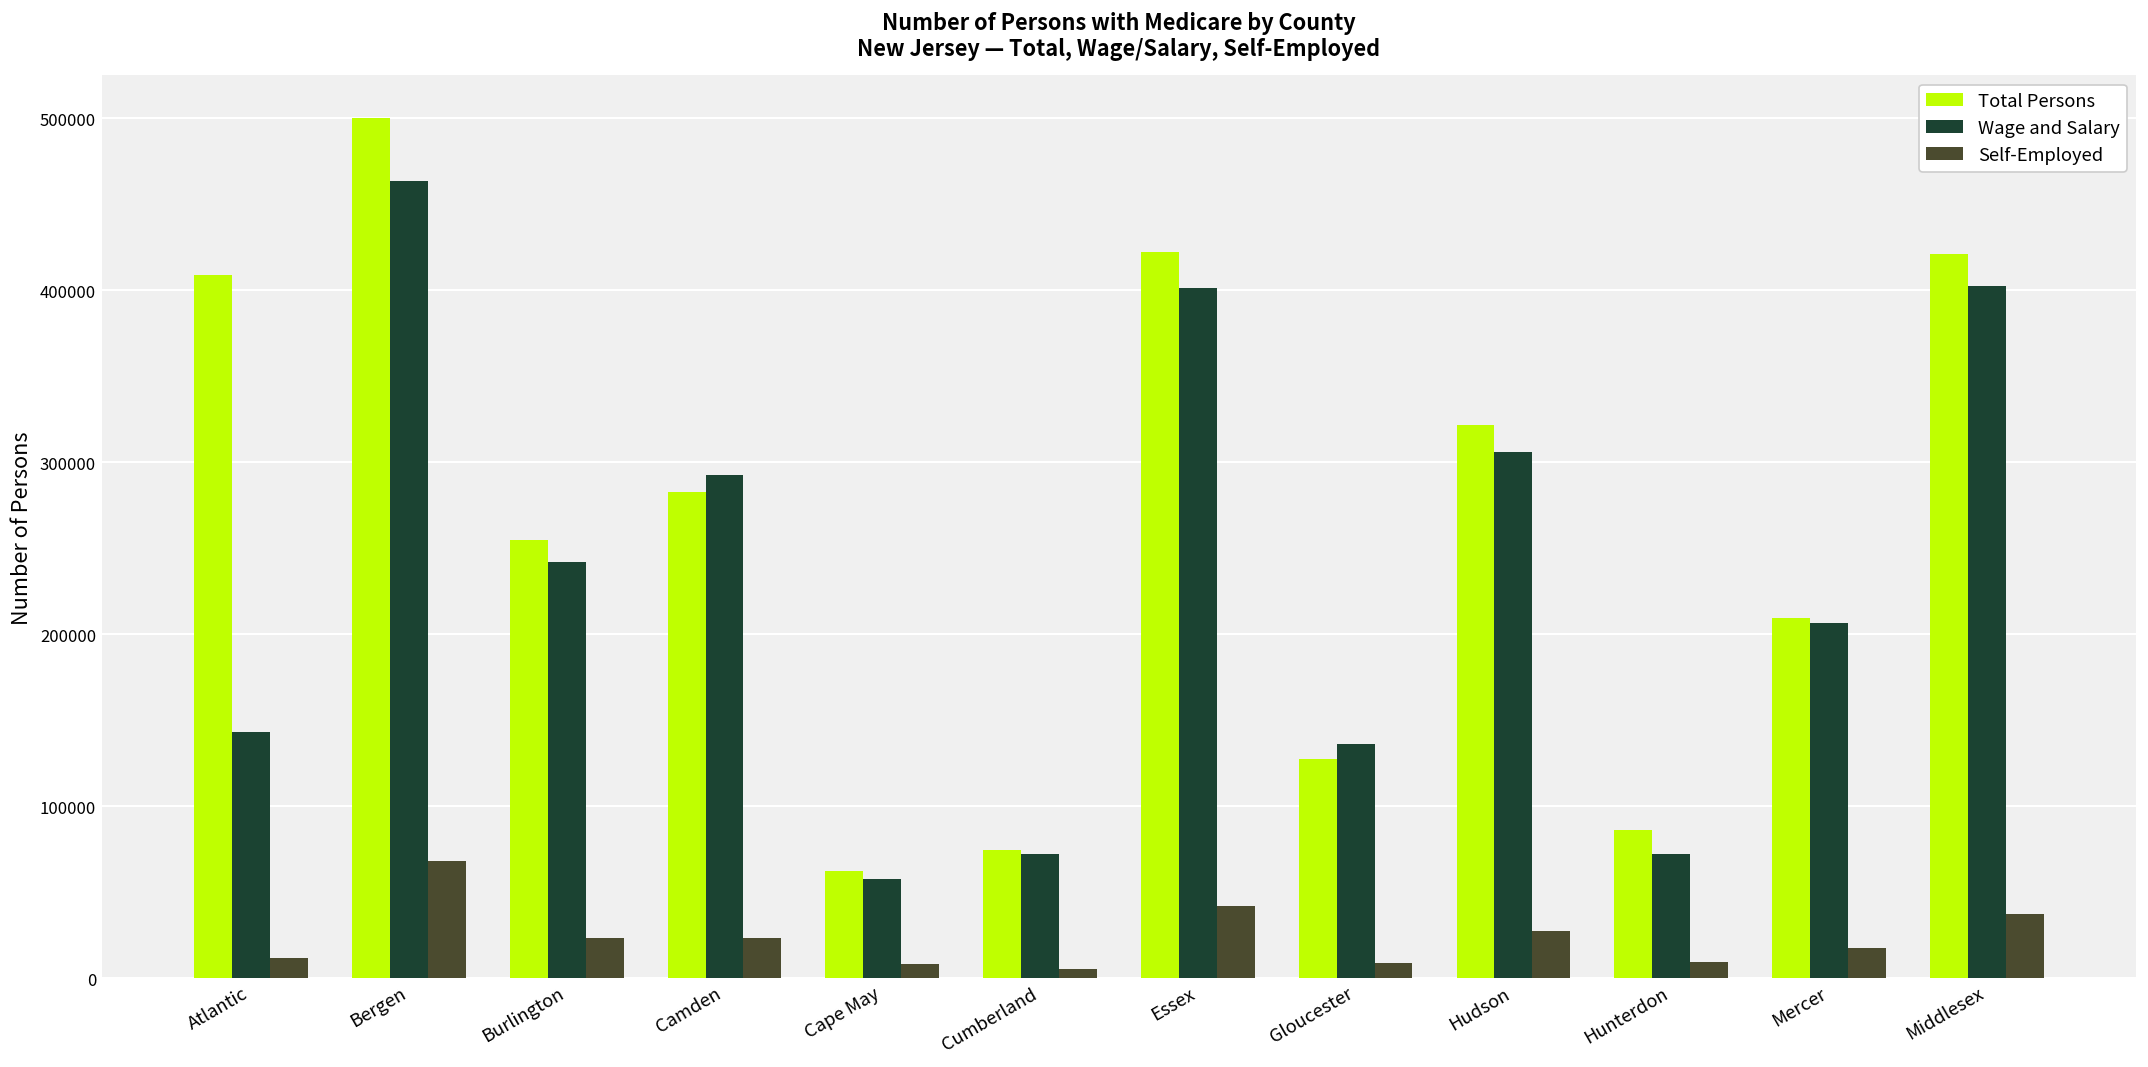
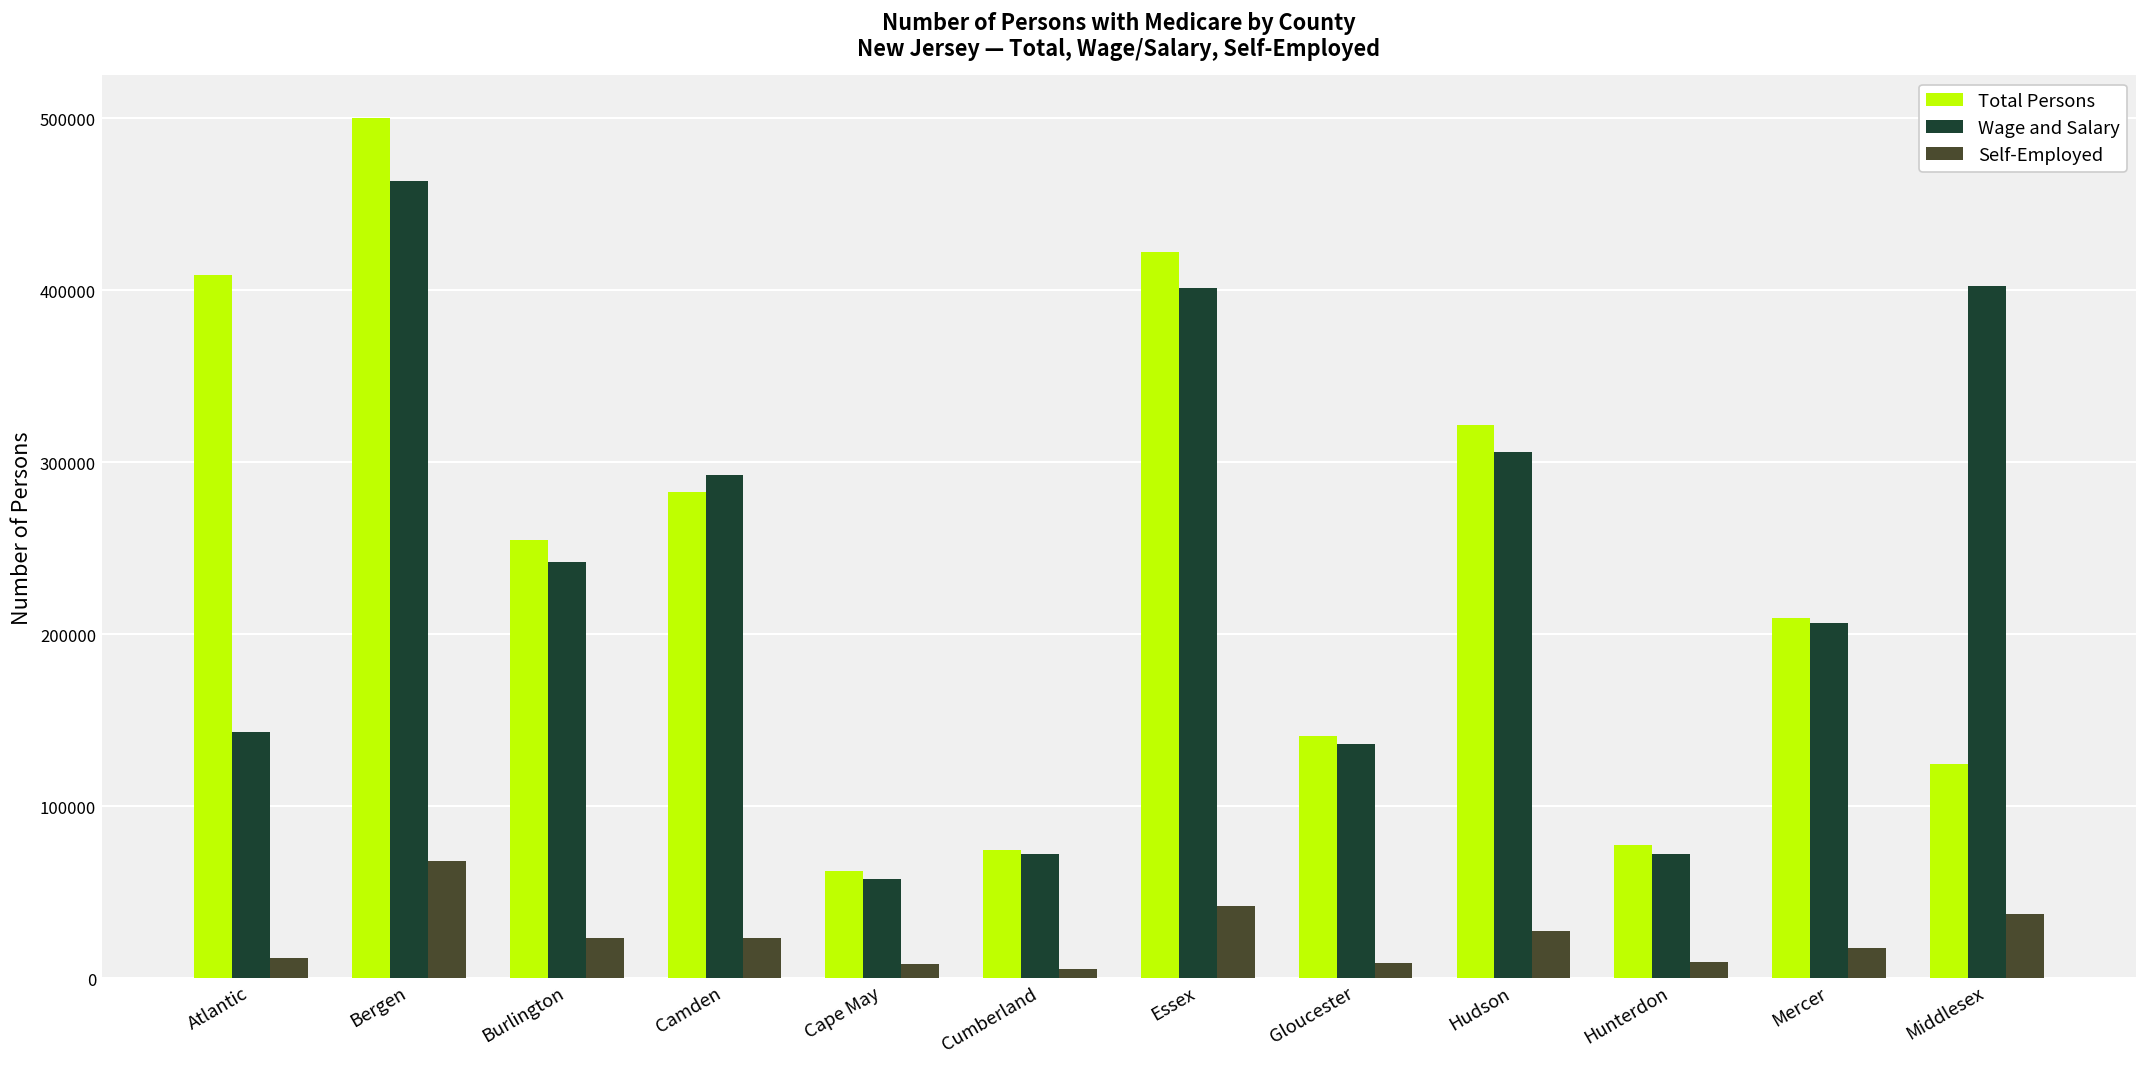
  {
    "Total Persons": {
      "Atlantic": 409000,
      "Bergen": 500000,
      "Burlington": 255000,
      "Camden": 282000,
      "Cape May": 62000,
      "Cumberland": 75000,
      "Essex": 422000,
-     "Gloucester": 128000,
+     "Gloucester": 141000,
      "Hudson": 322000,
-     "Hunterdon": 86000,
+     "Hunterdon": 77000,
      "Mercer": 209000,
-     "Middlesex": 421000
+     "Middlesex": 125000
    }
  }
